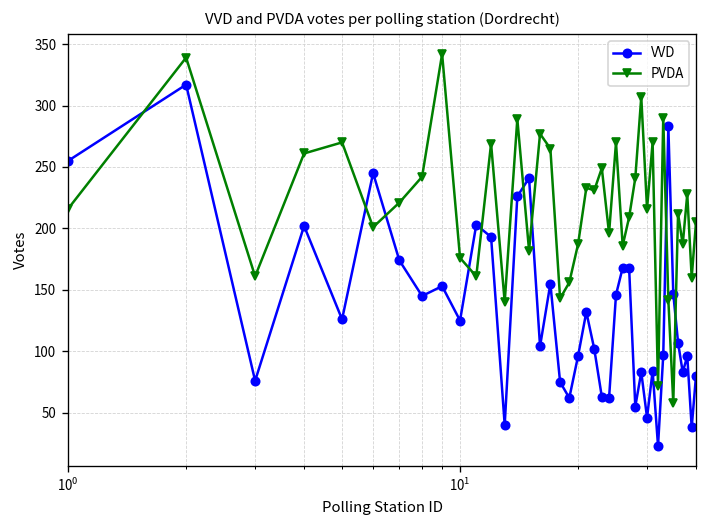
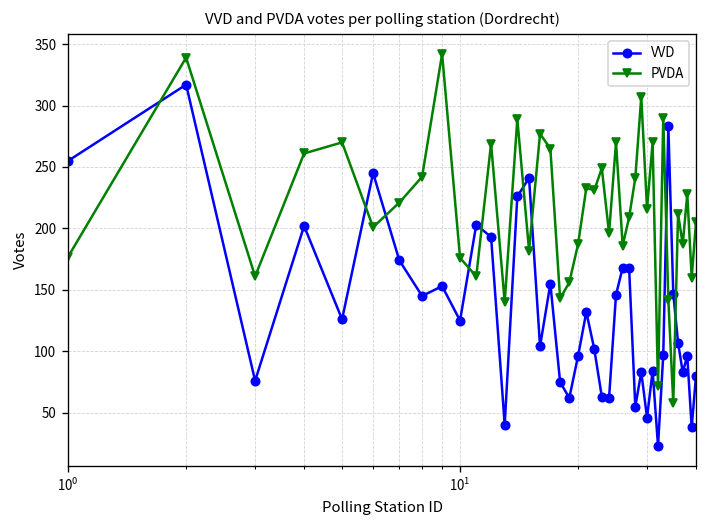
  {
    "VVD": {
      "10^0": 255,
      "10^1": 125
    },
    "PVDA": {
-     "10^0": 216,
+     "10^0": 177,
      "10^1": 176
    }
  }
